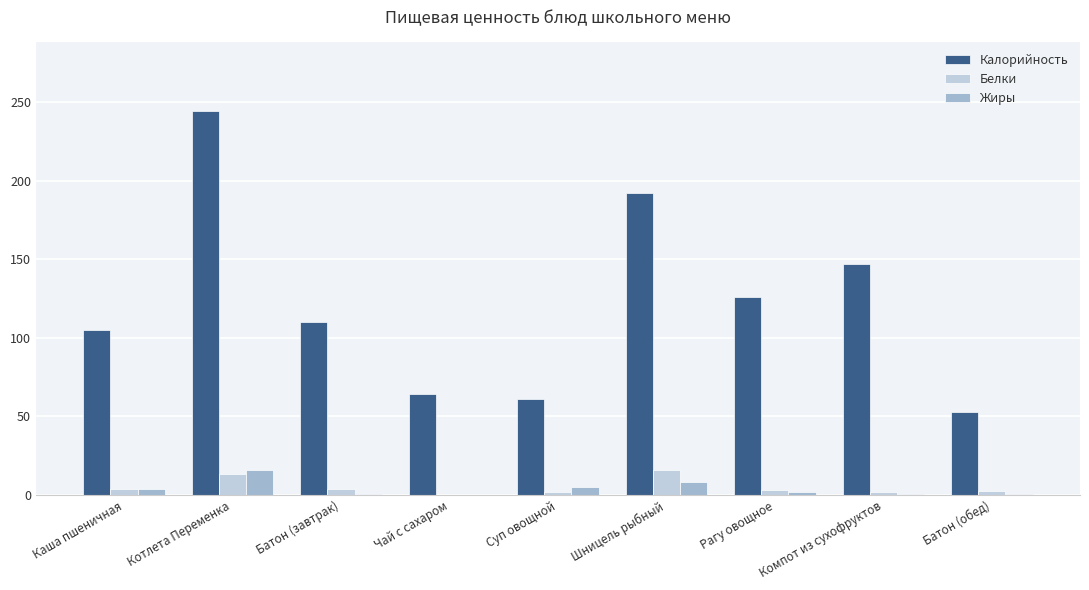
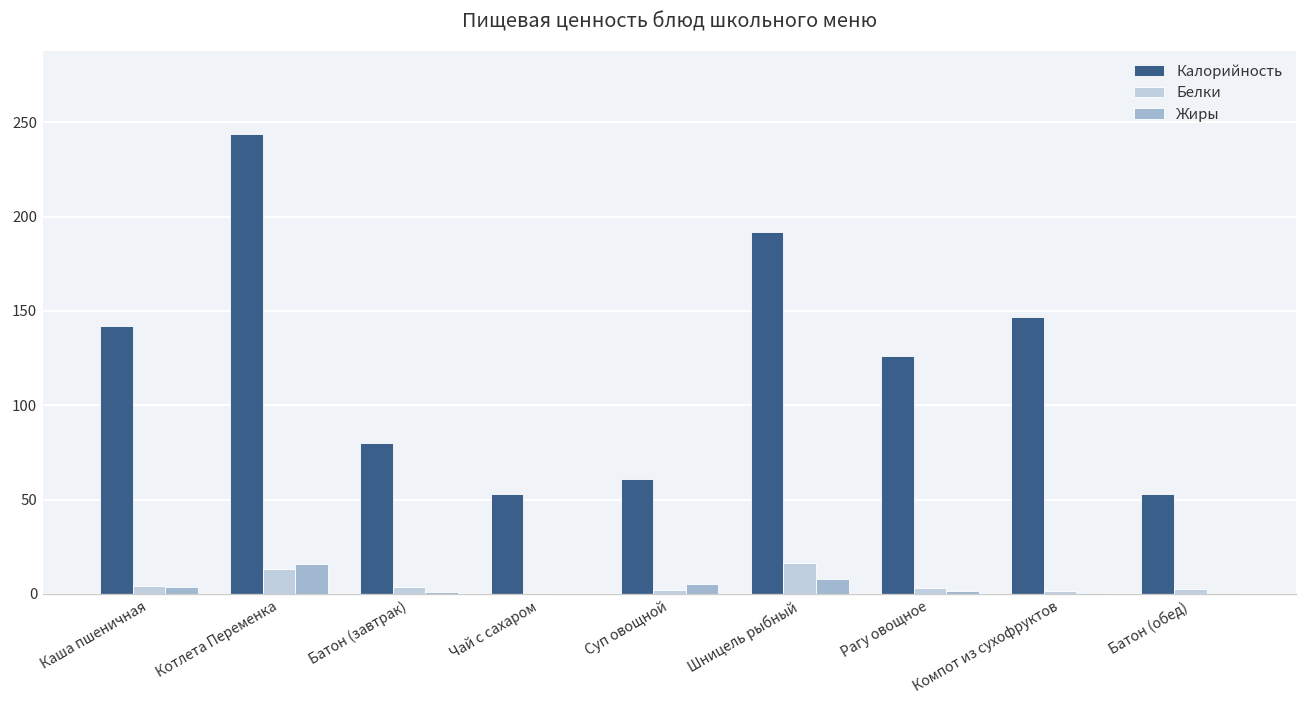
  {
    "Калорийность": {
-     "Каша пшеничная": 105,
+     "Каша пшеничная": 142,
      "Котлета Переменка": 244,
-     "Батон (завтрак)": 110,
-     "Чай с сахаром": 64,
+     "Батон (завтрак)": 80,
+     "Чай с сахаром": 53,
      "Суп овощной": 61,
      "Шницель рыбный": 192,
      "Рагу овощное": 126,
      "Компот из сухофруктов": 147,
      "Батон (обед)": 53
    }
  }
